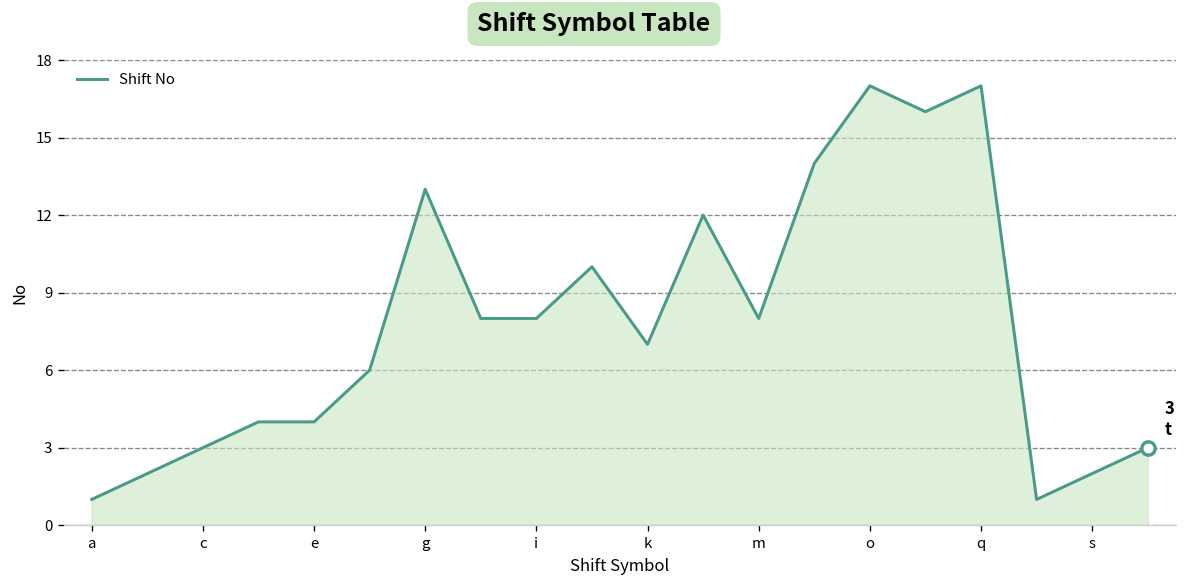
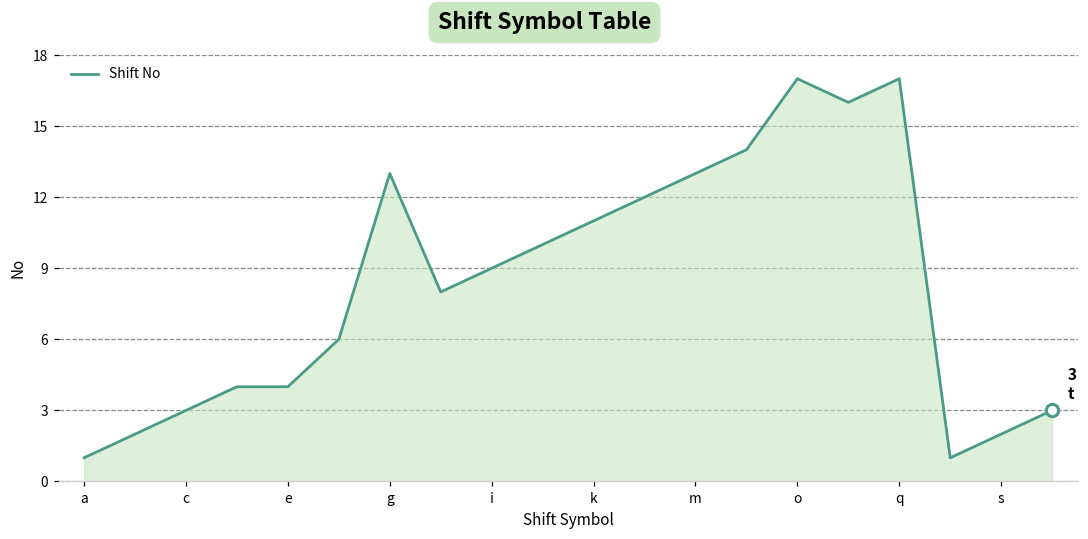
  {
    "Shift No": {
      "a": 1,
      "c": 3,
      "e": 4,
      "g": 13,
-     "i": 8,
-     "k": 7,
-     "m": 8,
+     "i": 9,
+     "k": 11,
+     "m": 13,
      "o": 17,
      "q": 17,
      "s": 2
    }
  }
